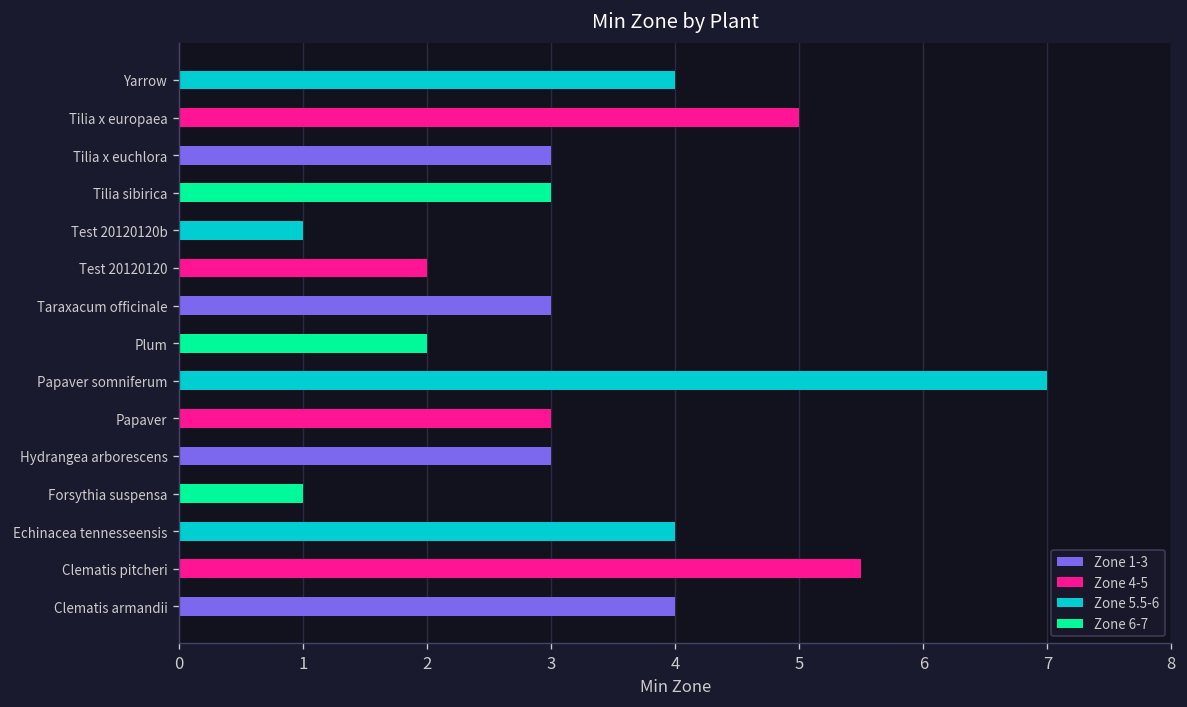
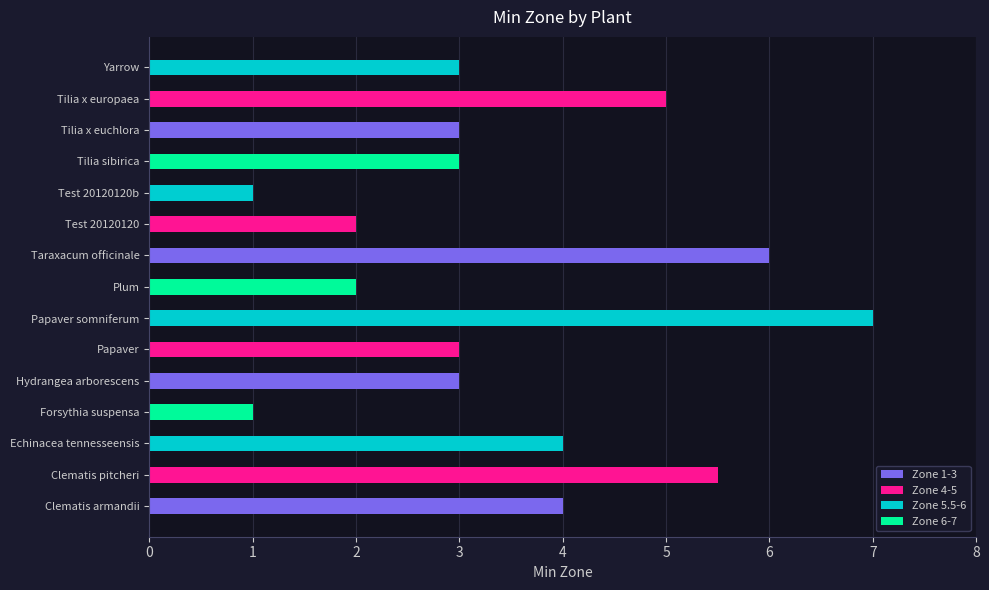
  {
-   "Yarrow": 4,
+   "Yarrow": 3,
    "Tilia x europaea": 5,
    "Tilia x euchlora": 3,
    "Tilia sibirica": 3,
    "Test 20120120b": 1,
    "Test 20120120": 2,
-   "Taraxacum officinale": 3,
+   "Taraxacum officinale": 6,
    "Plum": 2,
    "Papaver somniferum": 7,
    "Papaver": 3,
    "Hydrangea arborescens": 3,
    "Forsythia suspensa": 1,
    "Echinacea tennesseensis": 4,
    "Clematis pitcheri": 5.50,
    "Clematis armandii": 4
  }
